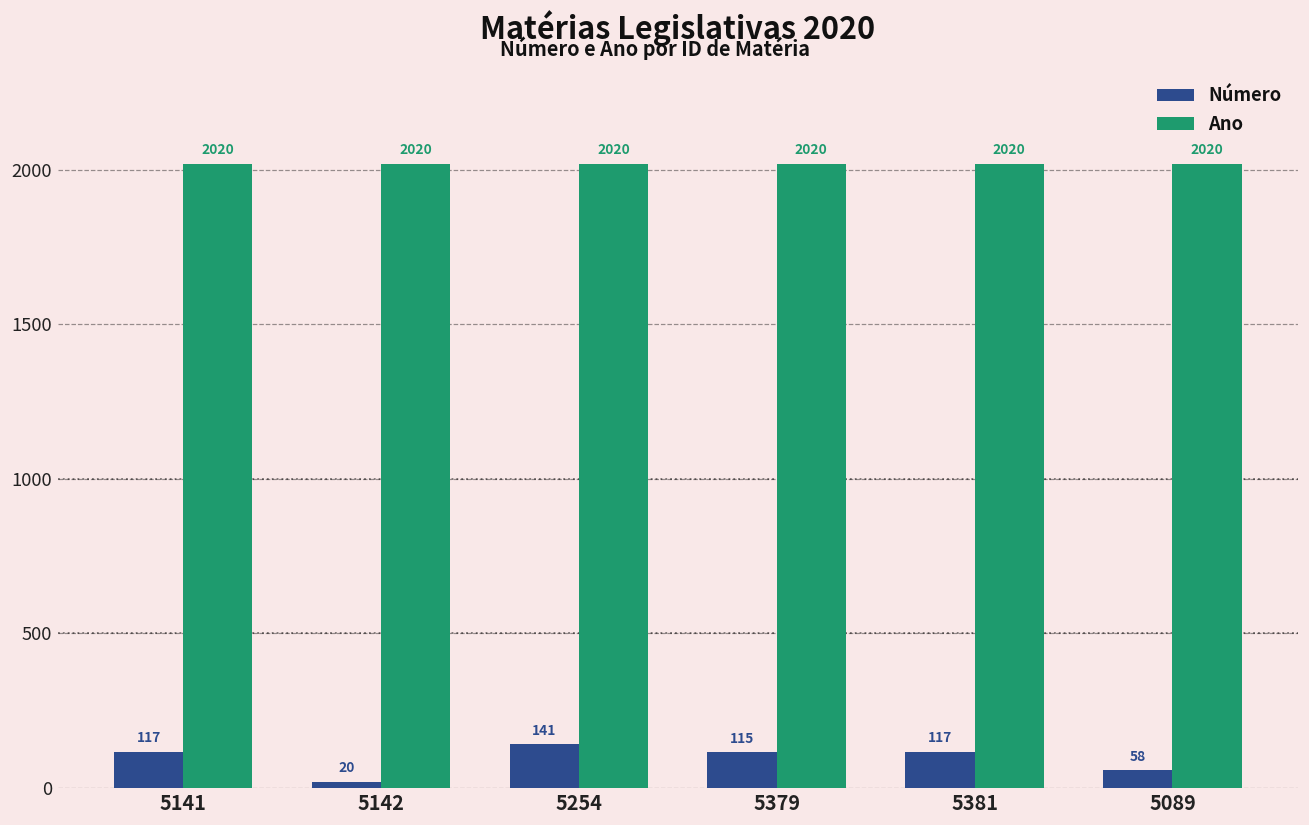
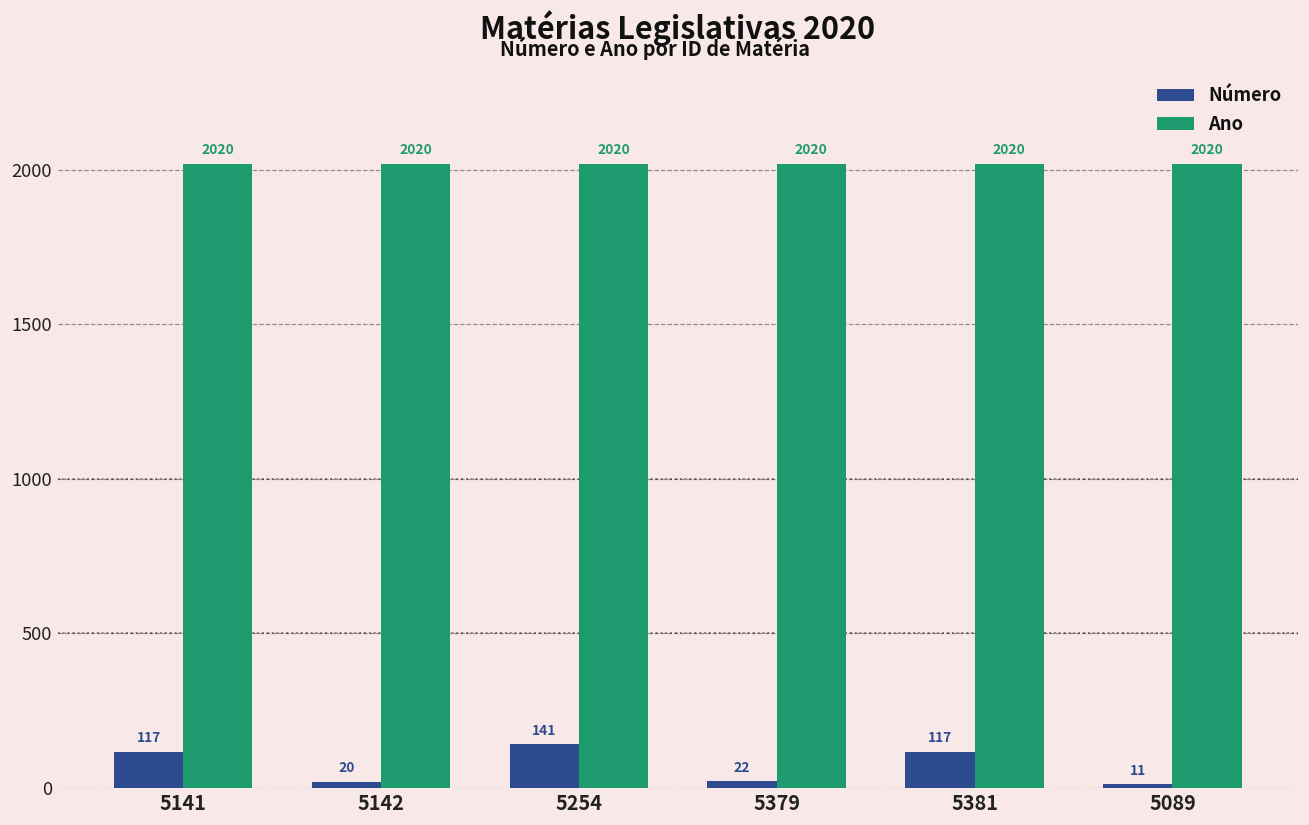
  {
    "Número": {
      "5141": 117,
      "5142": 20,
      "5254": 141,
-     "5379": 115,
+     "5379": 22,
      "5381": 117,
-     "5089": 58
+     "5089": 11
    },
    "Ano": {
      "5141": 2020,
      "5142": 2020,
      "5254": 2020,
      "5379": 2020,
      "5381": 2020,
      "5089": 2020
    }
  }
